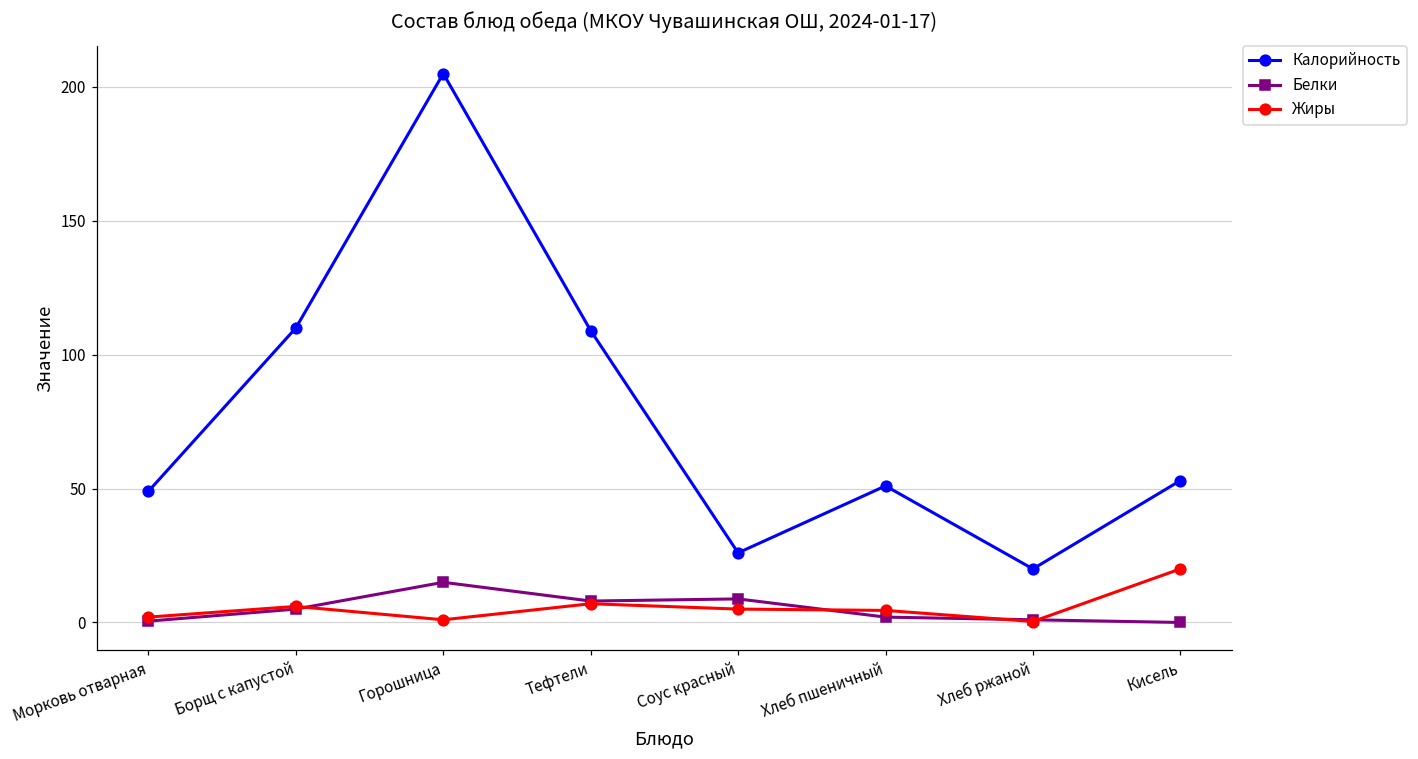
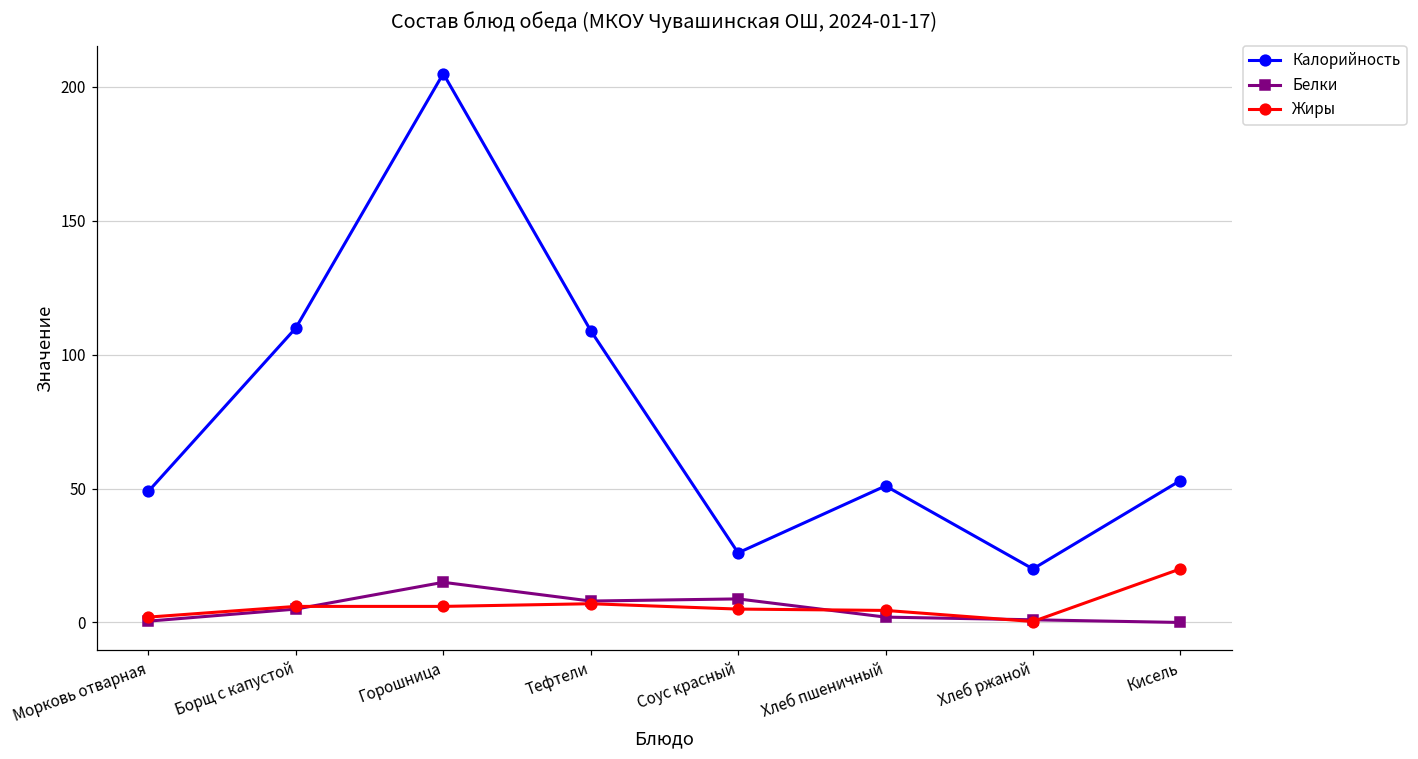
  {
    "Калорийность": {
      "Морковь отварная": 49,
      "Борщ с капустой": 110,
      "Горошница": 205,
      "Тефтели": 109,
      "Соус красный": 26,
      "Хлеб пшеничный": 51,
      "Хлеб ржаной": 20,
      "Кисель": 53
    },
    "Белки": {
      "Морковь отварная": 1,
      "Горошница": 15,
      "Соус красный": 9,
      "Хлеб пшеничный": 2,
      "Кисель": 0
    },
    "Жиры": {
      "Морковь отварная": 2,
-     "Горошница": 1,
+     "Горошница": 6,
      "Соус красный": 5,
      "Хлеб пшеничный": 5,
      "Кисель": 20
    }
  }
